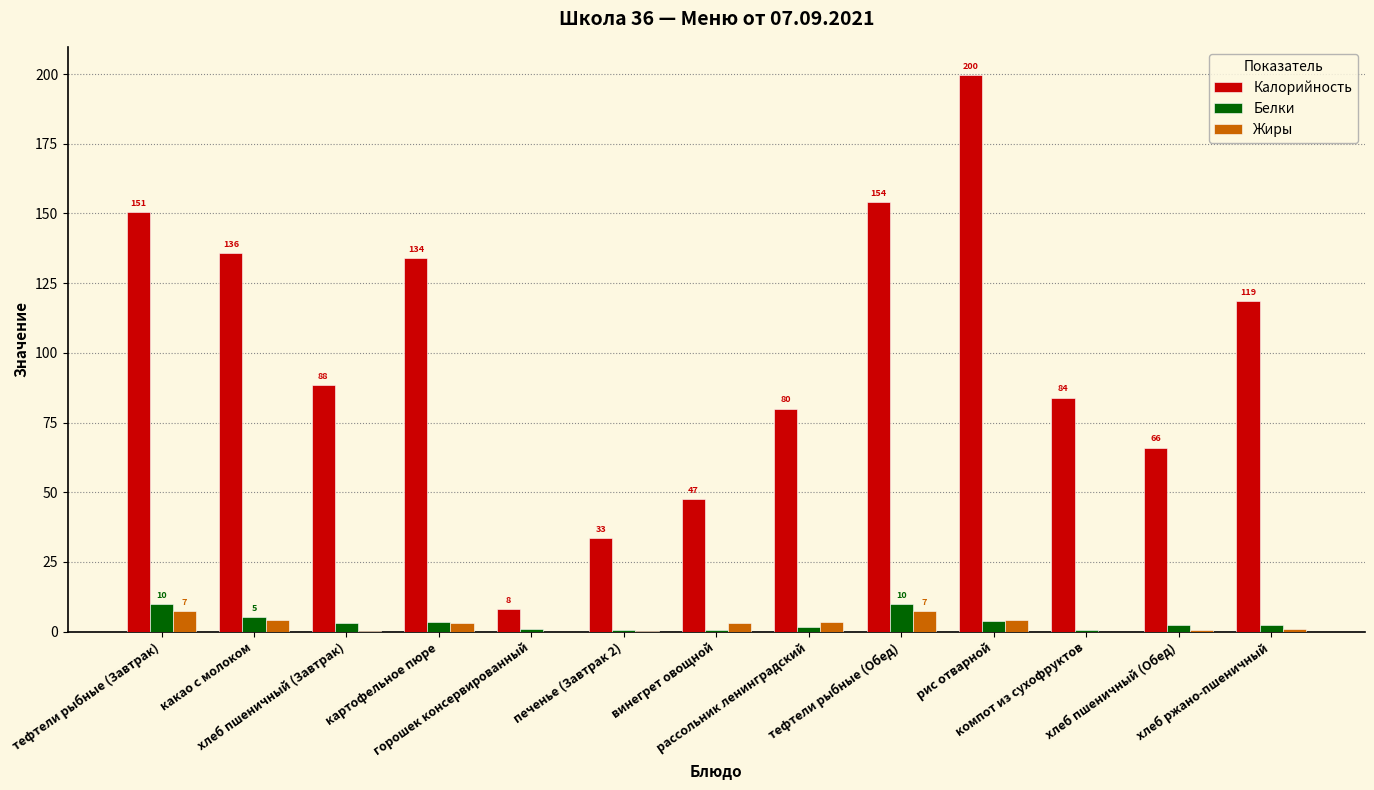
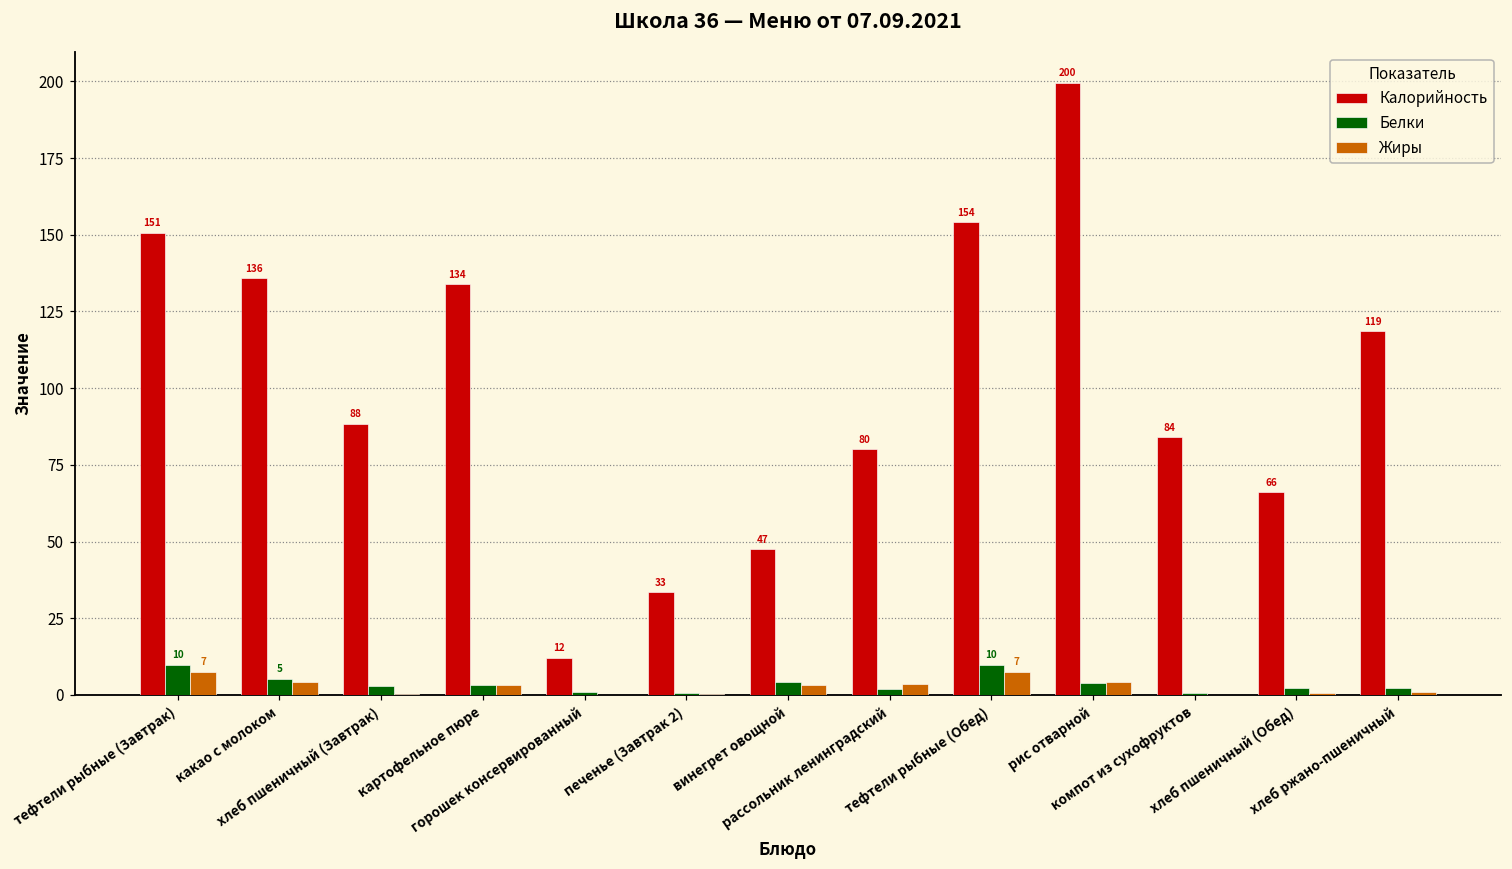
  {
    "Калорийность": {
      "тефтели рыбные (Завтрак)": 151,
      "какао с молоком": 136,
      "хлеб пшеничный (Завтрак)": 88,
      "картофельное пюре": 134,
-     "горошек консервированный": 8,
+     "горошек консервированный": 12,
      "печенье (Завтрак 2)": 33,
      "винегрет овощной": 47,
      "рассольник ленинградский": 80,
      "тефтели рыбные (Обед)": 154,
      "рис отварной": 200,
      "компот из сухофруктов": 84,
      "хлеб пшеничный (Обед)": 66,
      "хлеб ржано-пшеничный": 119
    },
    "Белки": {
      "хлеб пшеничный (Завтрак)": 3,
      "картофельное пюре": 3,
      "горошек консервированный": 1,
-     "винегрет овощной": 1,
+     "винегрет овощной": 4,
      "рассольник ленинградский": 2,
      "рис отварной": 4,
      "хлеб пшеничный (Обед)": 2,
      "хлеб ржано-пшеничный": 2
    },
    "Жиры": {
      "тефтели рыбные (Завтрак)": 7,
      "тефтели рыбные (Обед)": 7
    }
  }
